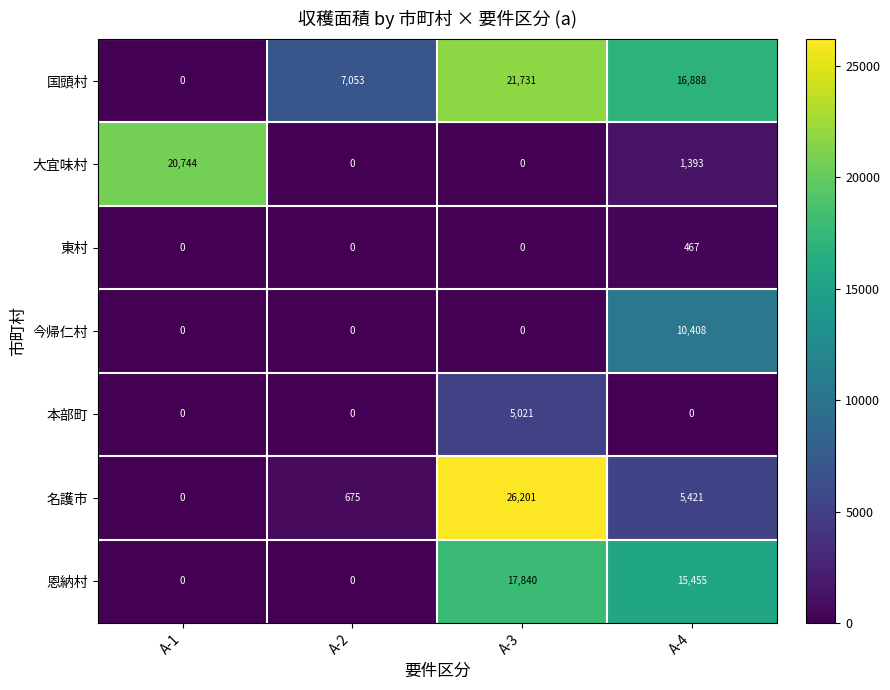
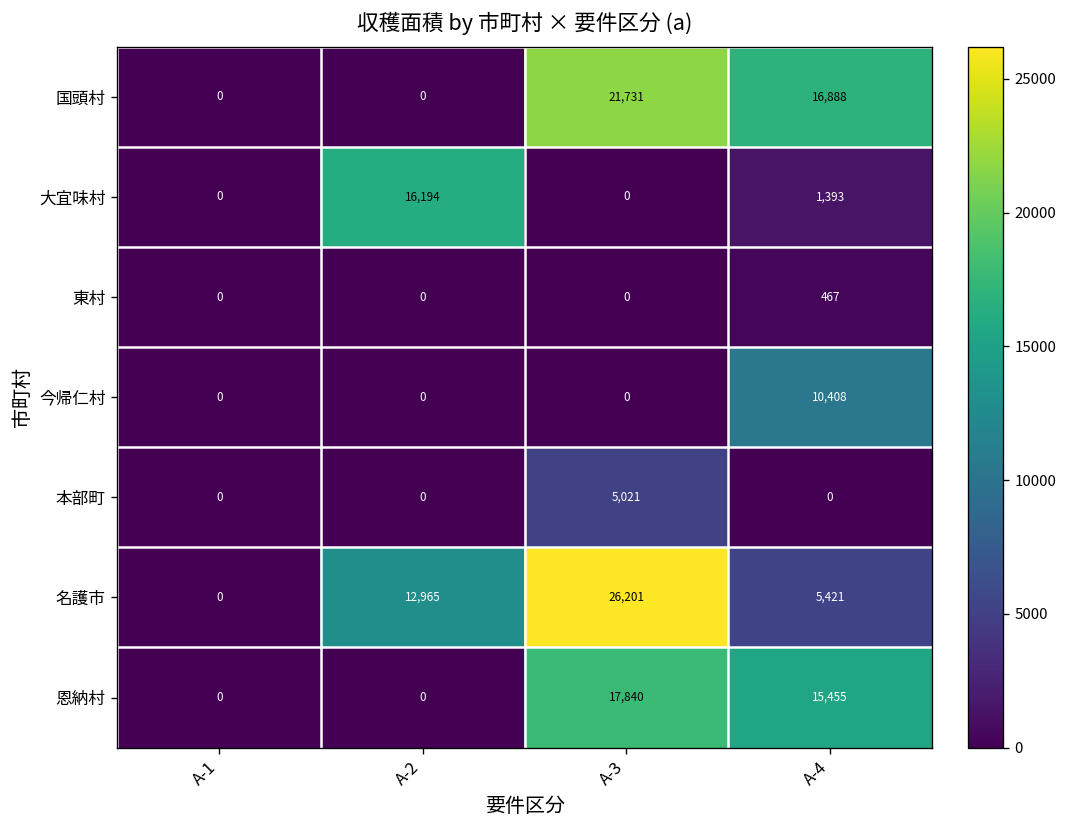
  {
    "国頭村": {
      "A-1": "0",
-     "A-2": "7,053",
+     "A-2": "0",
      "A-3": "21,731",
      "A-4": "16,888"
    },
    "大宜味村": {
-     "A-1": "20,744",
-     "A-2": "0",
+     "A-1": "0",
+     "A-2": "16,194",
      "A-3": "0",
      "A-4": "1,393"
    },
    "東村": {
      "A-1": "0",
      "A-2": "0",
      "A-3": "0",
      "A-4": "467"
    },
    "今帰仁村": {
      "A-1": "0",
      "A-2": "0",
      "A-3": "0",
      "A-4": "10,408"
    },
    "本部町": {
      "A-1": "0",
      "A-2": "0",
      "A-3": "5,021",
      "A-4": "0"
    },
    "名護市": {
      "A-1": "0",
-     "A-2": "675",
+     "A-2": "12,965",
      "A-3": "26,201",
      "A-4": "5,421"
    },
    "恩納村": {
      "A-1": "0",
      "A-2": "0",
      "A-3": "17,840",
      "A-4": "15,455"
    }
  }
